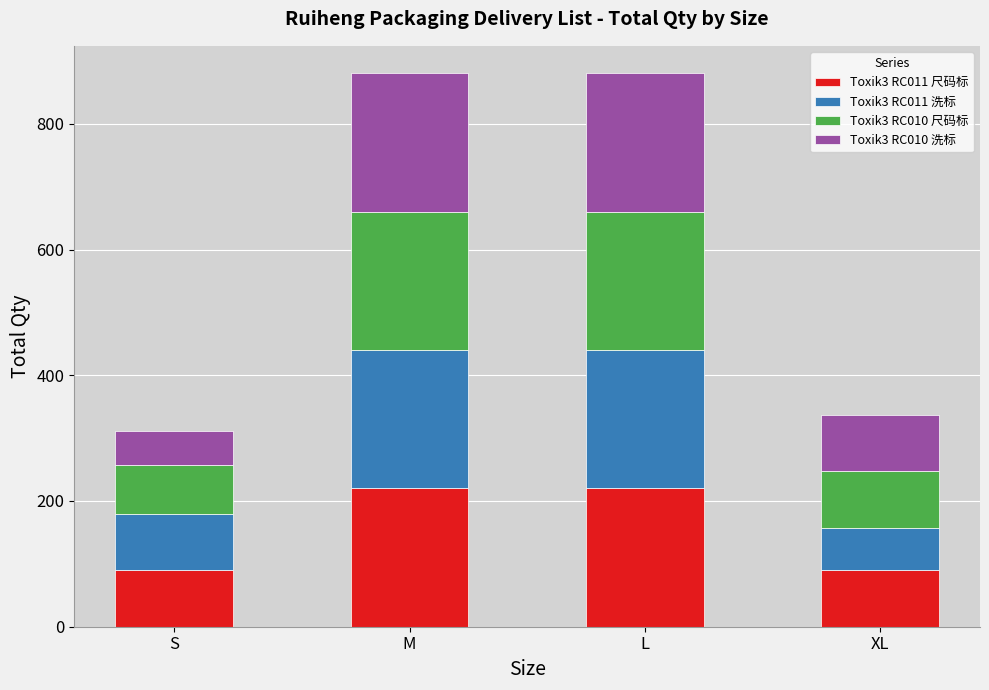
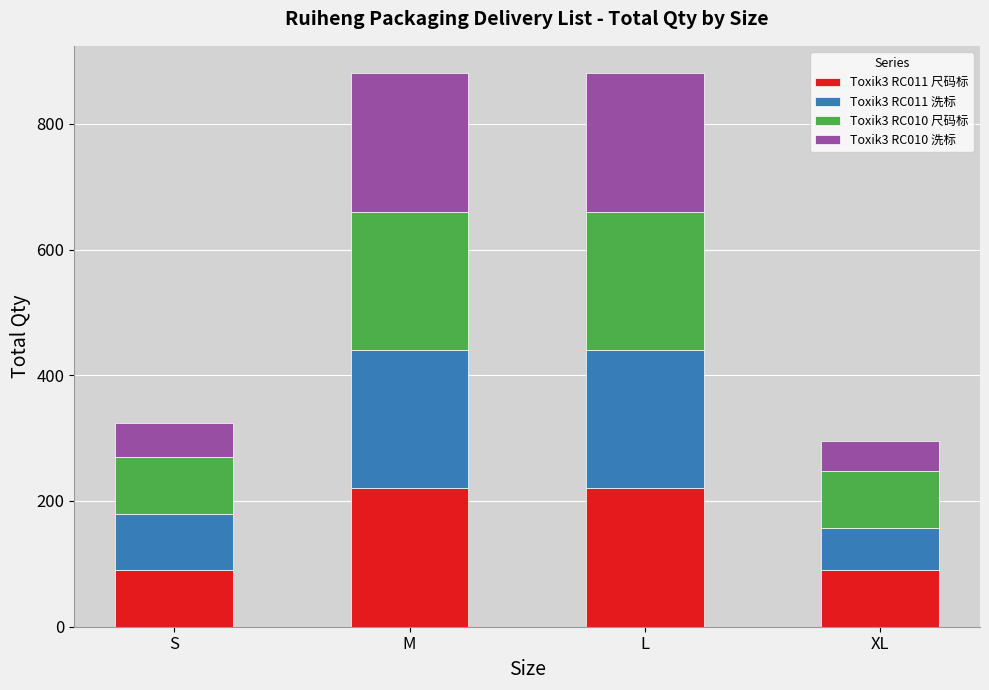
  {
    "Toxik3 RC011 尺码标": {
      "S": 90,
      "M": 220,
      "L": 220,
      "XL": 90
    },
    "Toxik3 RC011 洗标": {
      "S": 90,
      "M": 220,
      "L": 220,
      "XL": 70
    },
    "Toxik3 RC010 尺码标": {
-     "S": 80,
+     "S": 90,
      "M": 220,
      "L": 220,
      "XL": 90
    },
    "Toxik3 RC010 洗标": {
      "S": 50,
      "M": 220,
      "L": 220,
-     "XL": 90
+     "XL": 50
    }
  }
